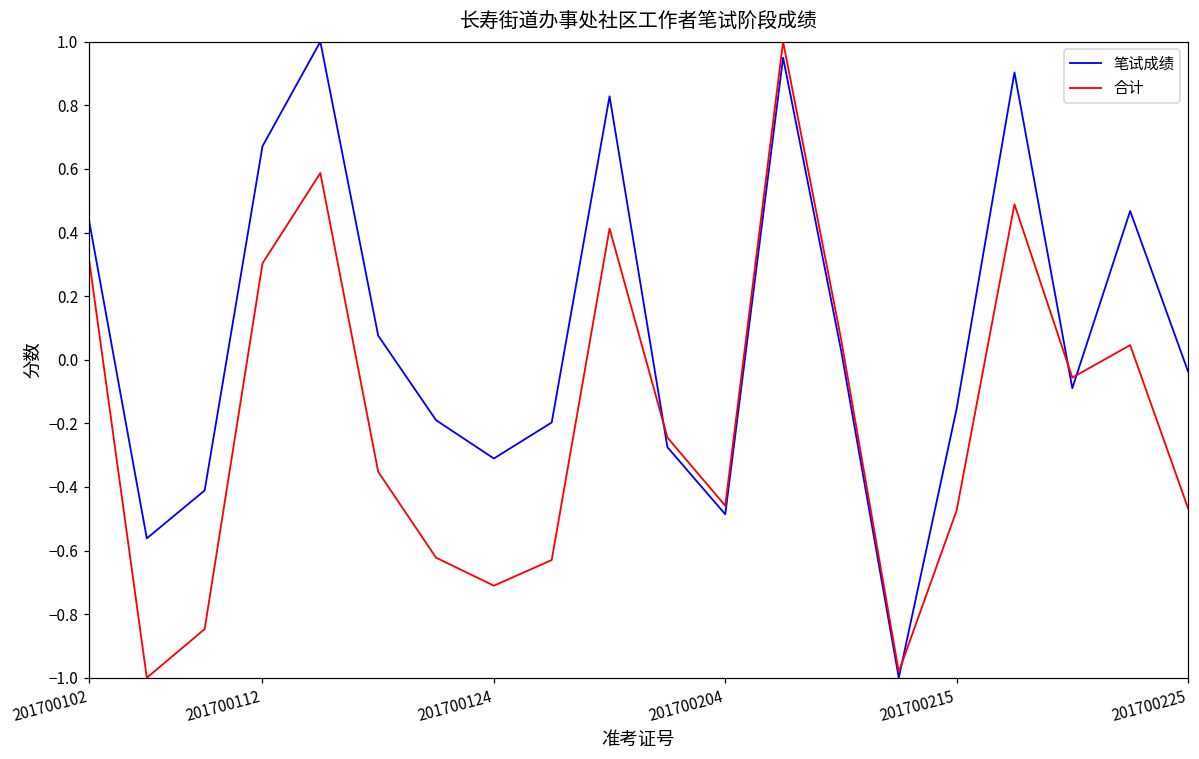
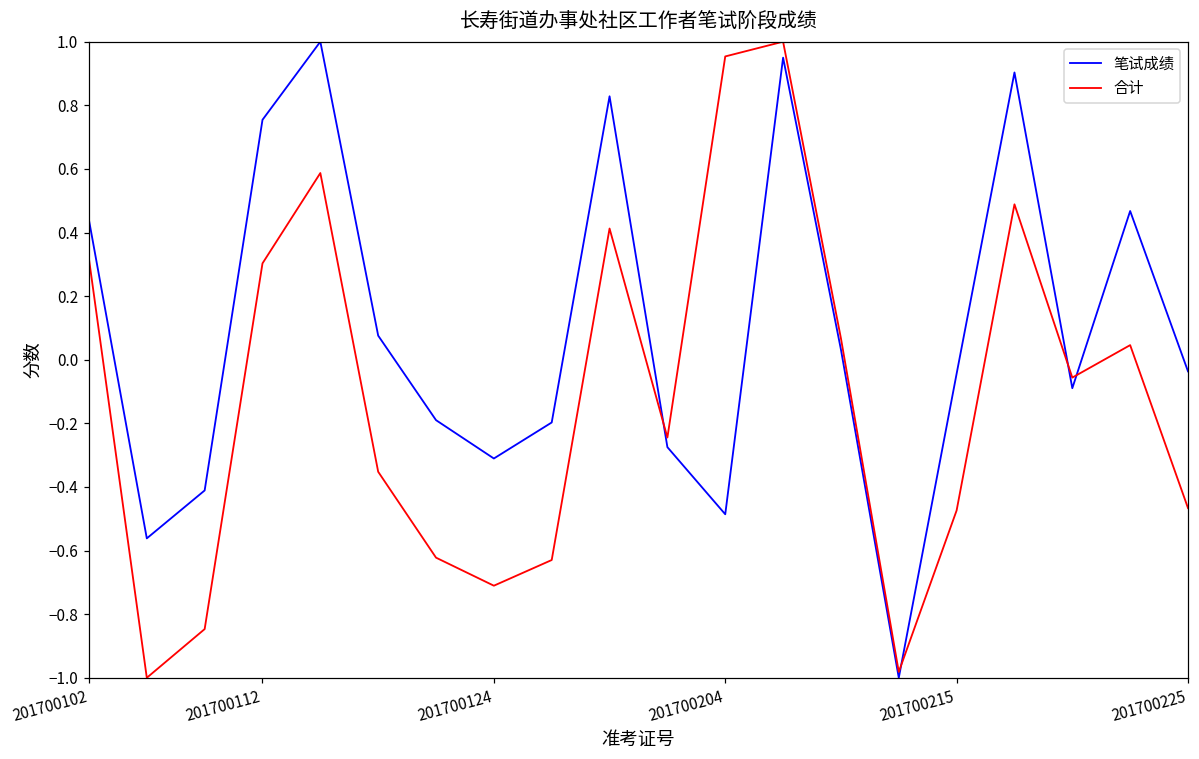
  {
    "笔试成绩": {
      "201700102": 0.44,
-     "201700112": 0.67,
+     "201700112": 0.75,
      "201700124": -0.31,
      "201700204": -0.49,
-     "201700215": -0.15,
+     "201700215": -0.04,
      "201700225": -0.04
    },
    "合计": {
      "201700102": 0.32,
      "201700112": 0.30,
      "201700124": -0.71,
-     "201700204": -0.46,
+     "201700204": 0.95,
      "201700215": -0.47,
      "201700225": -0.47
    }
  }
